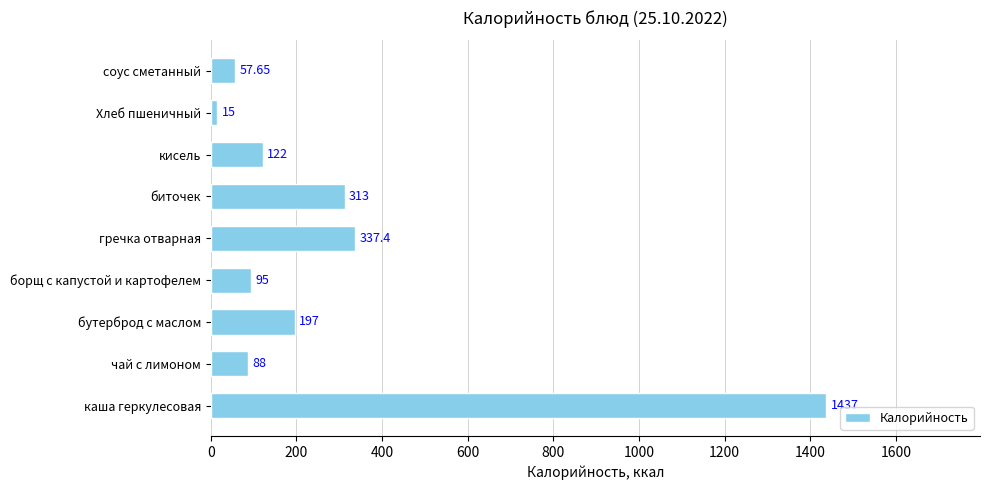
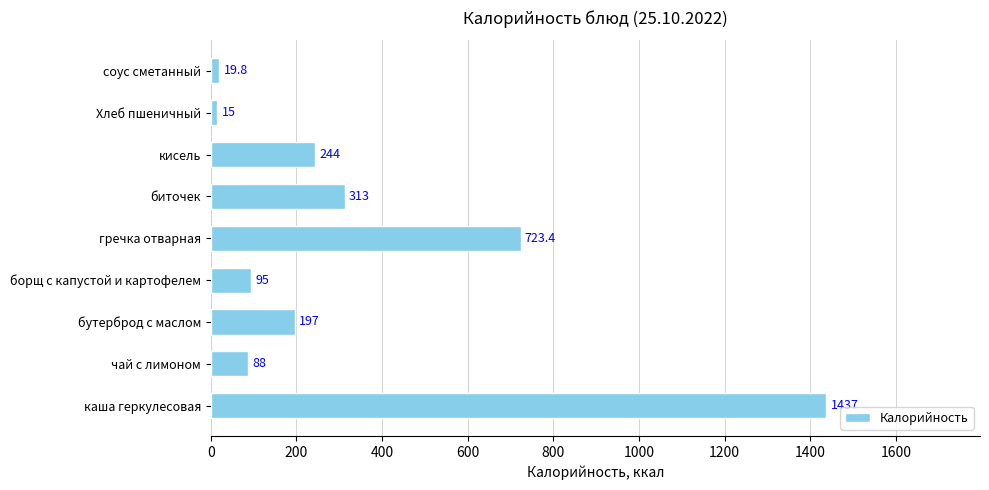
  {
-   "соус сметанный": 57.65,
+   "соус сметанный": 19.8,
    "Хлеб пшеничный": 15,
-   "кисель": 122,
+   "кисель": 244,
    "биточек": 313,
-   "гречка отварная": 337.4,
+   "гречка отварная": 723.4,
    "борщ с капустой и картофелем": 95,
    "бутерброд с маслом": 197,
    "чай с лимоном": 88
  }
